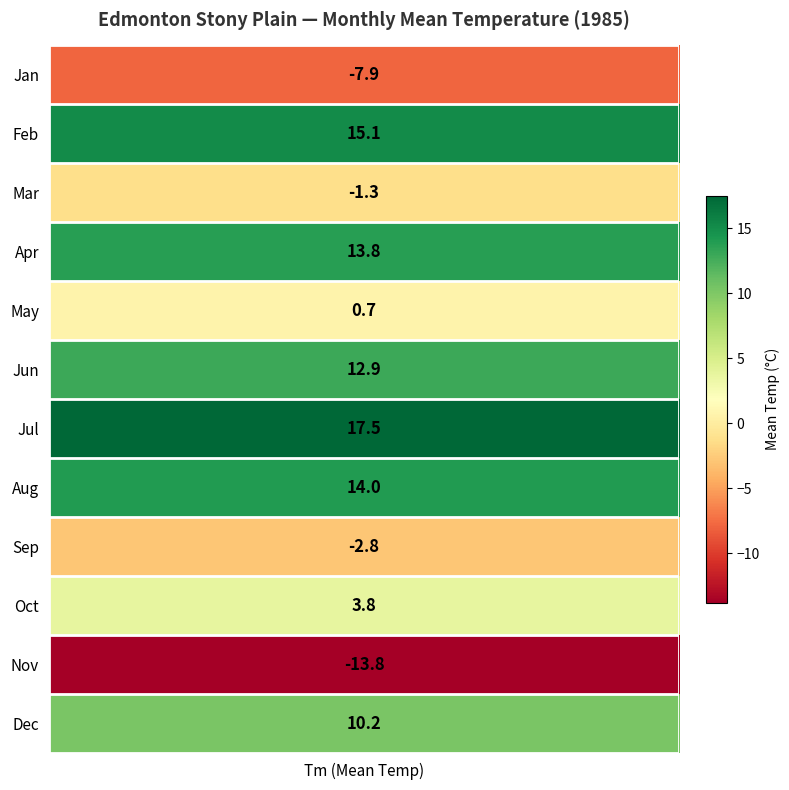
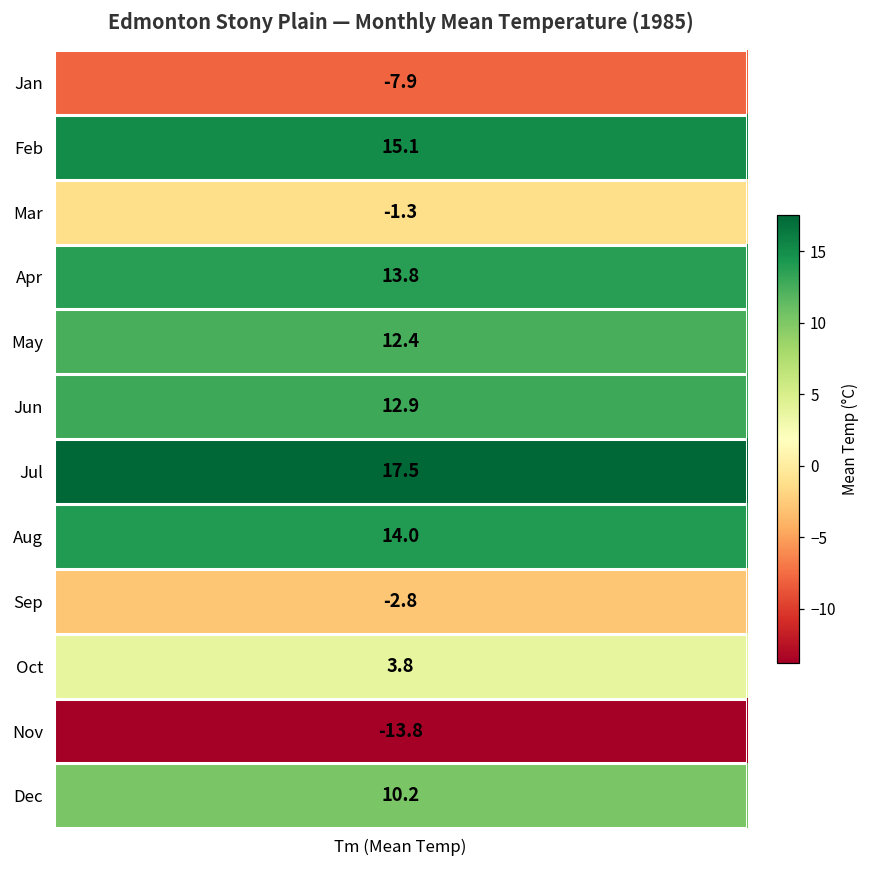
  {
    "Jan": {
      "Tm (Mean Temp)": -7.9
    },
    "Feb": {
      "Tm (Mean Temp)": 15.1
    },
    "Mar": {
      "Tm (Mean Temp)": -1.3
    },
    "Apr": {
      "Tm (Mean Temp)": 13.8
    },
    "May": {
-     "Tm (Mean Temp)": 0.7
+     "Tm (Mean Temp)": 12.4
    },
    "Jun": {
      "Tm (Mean Temp)": 12.9
    },
    "Jul": {
      "Tm (Mean Temp)": 17.5
    },
    "Aug": {
      "Tm (Mean Temp)": 14.0
    },
    "Sep": {
      "Tm (Mean Temp)": -2.8
    },
    "Oct": {
      "Tm (Mean Temp)": 3.8
    },
    "Nov": {
      "Tm (Mean Temp)": -13.8
    },
    "Dec": {
      "Tm (Mean Temp)": 10.2
    }
  }
